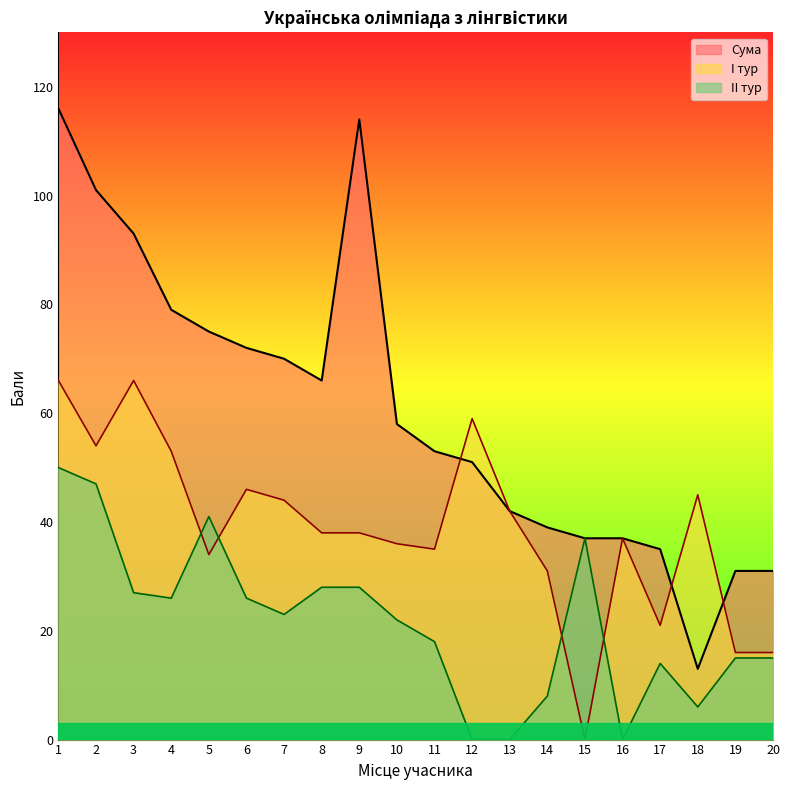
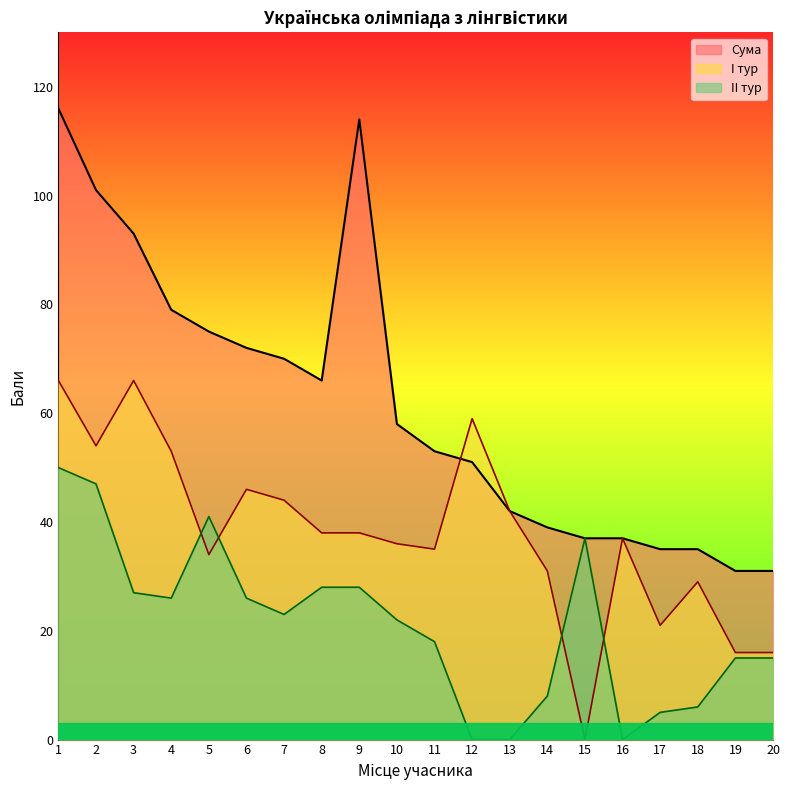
  {
    "Сума": {
      "1": 116,
      "2": 101,
      "3": 93,
      "4": 79,
      "5": 75,
      "6": 72,
      "7": 70,
      "8": 66,
      "9": 114,
      "10": 58,
      "11": 53,
      "12": 51,
      "14": 39,
      "17": 35,
-     "18": 13,
+     "18": 35,
      "19": 31,
      "20": 31
    },
    "I тур": {
      "1": 66,
      "2": 54,
      "3": 66,
      "4": 53,
      "5": 34,
      "6": 46,
      "7": 44,
      "8": 38,
      "9": 38,
      "10": 36,
      "11": 35,
      "12": 59,
      "14": 31,
      "17": 21,
-     "18": 45,
+     "18": 29,
      "19": 16,
      "20": 16
    },
    "II тур": {
      "1": 50,
      "2": 47,
      "3": 27,
      "4": 26,
      "5": 41,
      "6": 26,
      "7": 23,
      "8": 28,
      "9": 28,
      "10": 22,
      "11": 18,
      "14": 8,
-     "17": 14,
+     "17": 5,
      "18": 6,
      "19": 15,
      "20": 15
    }
  }
